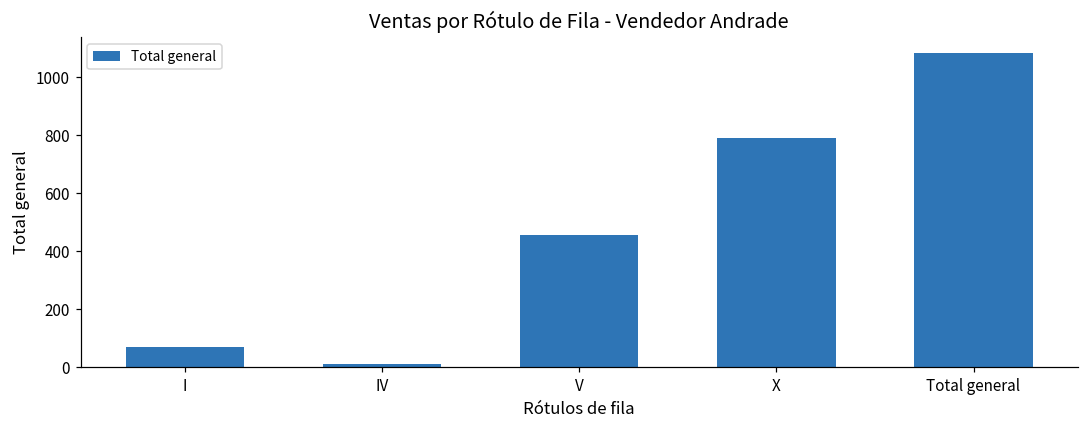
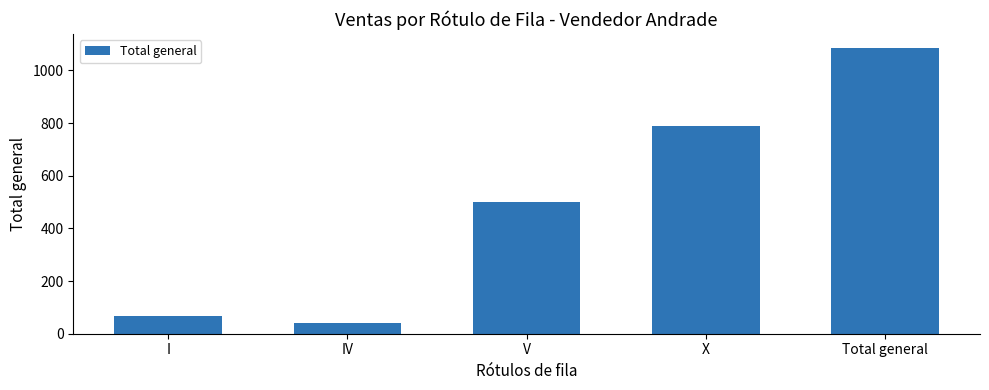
  {
    "I": 70,
-   "IV": 10,
-   "V": 460,
+   "IV": 40,
+   "V": 500,
    "X": 790,
    "Total general": 1080
  }
